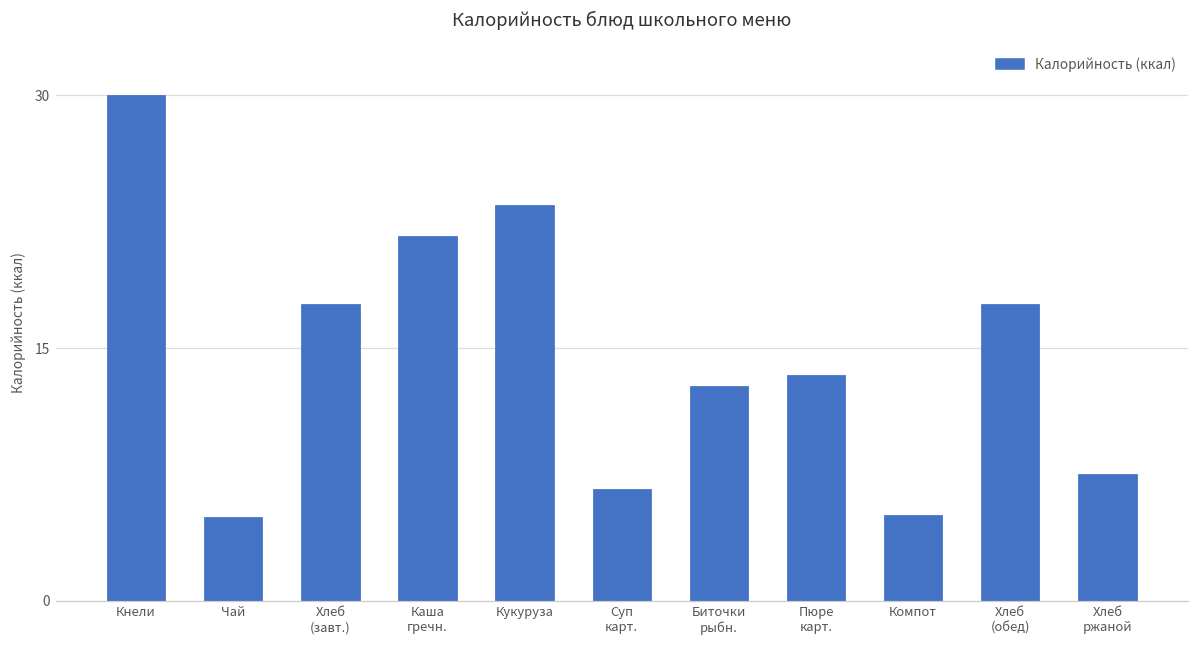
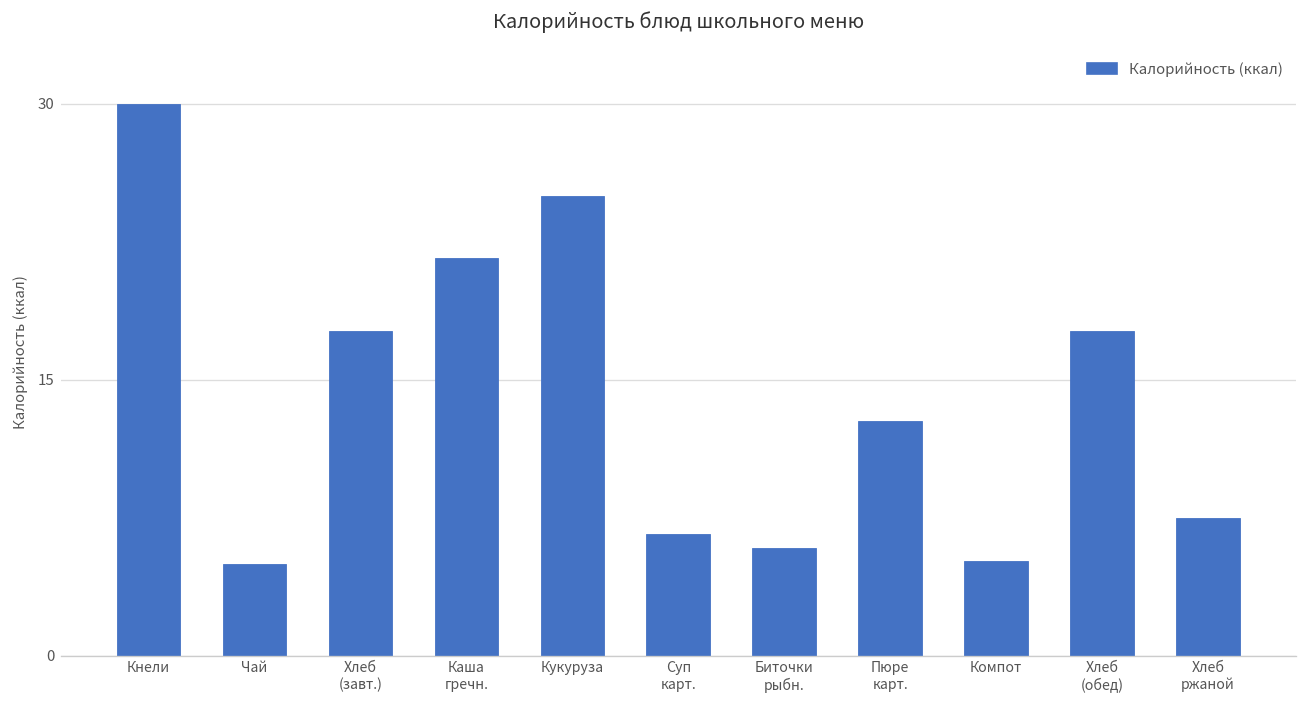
  {
    "Кнели": 30.0,
    "Чай": 5.0,
    "Хлеб (завт.)": 17.6,
    "Каша гречн.": 21.6,
-   "Кукуруза": 23.5,
+   "Кукуруза": 25.0,
    "Суп карт.": 6.6,
-   "Биточки рыбн.": 12.8,
-   "Пюре карт.": 13.4,
+   "Биточки рыбн.": 5.9,
+   "Пюре карт.": 12.8,
    "Компот": 5.1,
    "Хлеб (обед)": 17.6,
    "Хлеб ржаной": 7.5
  }
